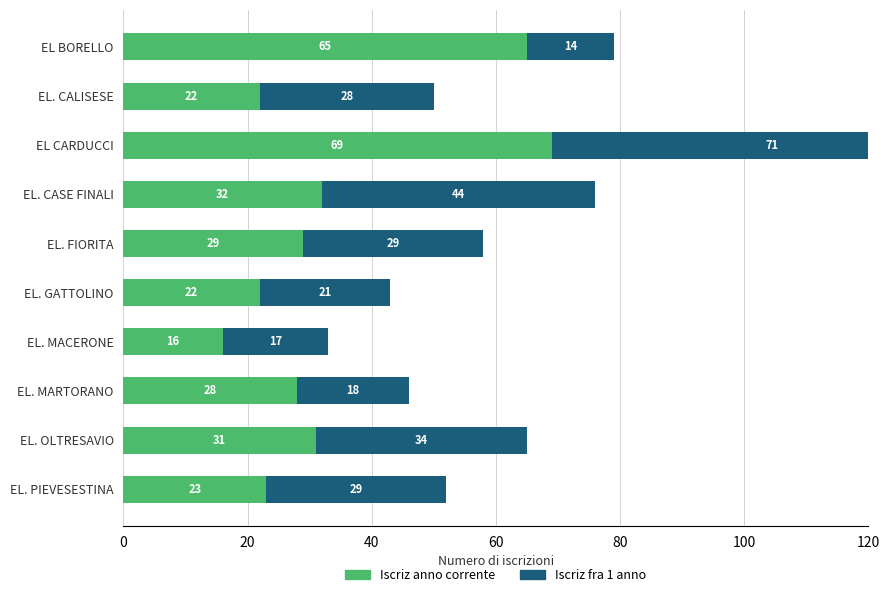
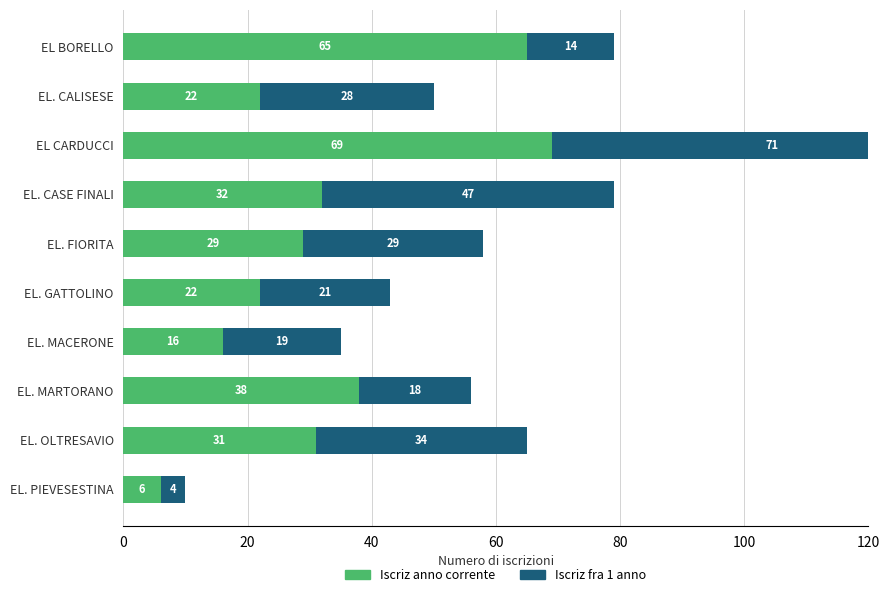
  {
    "Iscriz anno corrente": {
      "EL BORELLO": 65,
      "EL. CALISESE": 22,
      "EL CARDUCCI": 69,
      "EL. CASE FINALI": 32,
      "EL. FIORITA": 29,
      "EL. GATTOLINO": 22,
      "EL. MACERONE": 16,
-     "EL. MARTORANO": 28,
+     "EL. MARTORANO": 38,
      "EL. OLTRESAVIO": 31,
-     "EL. PIEVESESTINA": 23
+     "EL. PIEVESESTINA": 6
    },
    "Iscriz fra 1 anno": {
      "EL BORELLO": 14,
      "EL. CALISESE": 28,
-     "EL. CASE FINALI": 44,
+     "EL. CASE FINALI": 47,
      "EL. FIORITA": 29,
      "EL. GATTOLINO": 21,
-     "EL. MACERONE": 17,
+     "EL. MACERONE": 19,
      "EL. MARTORANO": 18,
      "EL. OLTRESAVIO": 34,
-     "EL. PIEVESESTINA": 29
+     "EL. PIEVESESTINA": 4
    }
  }
